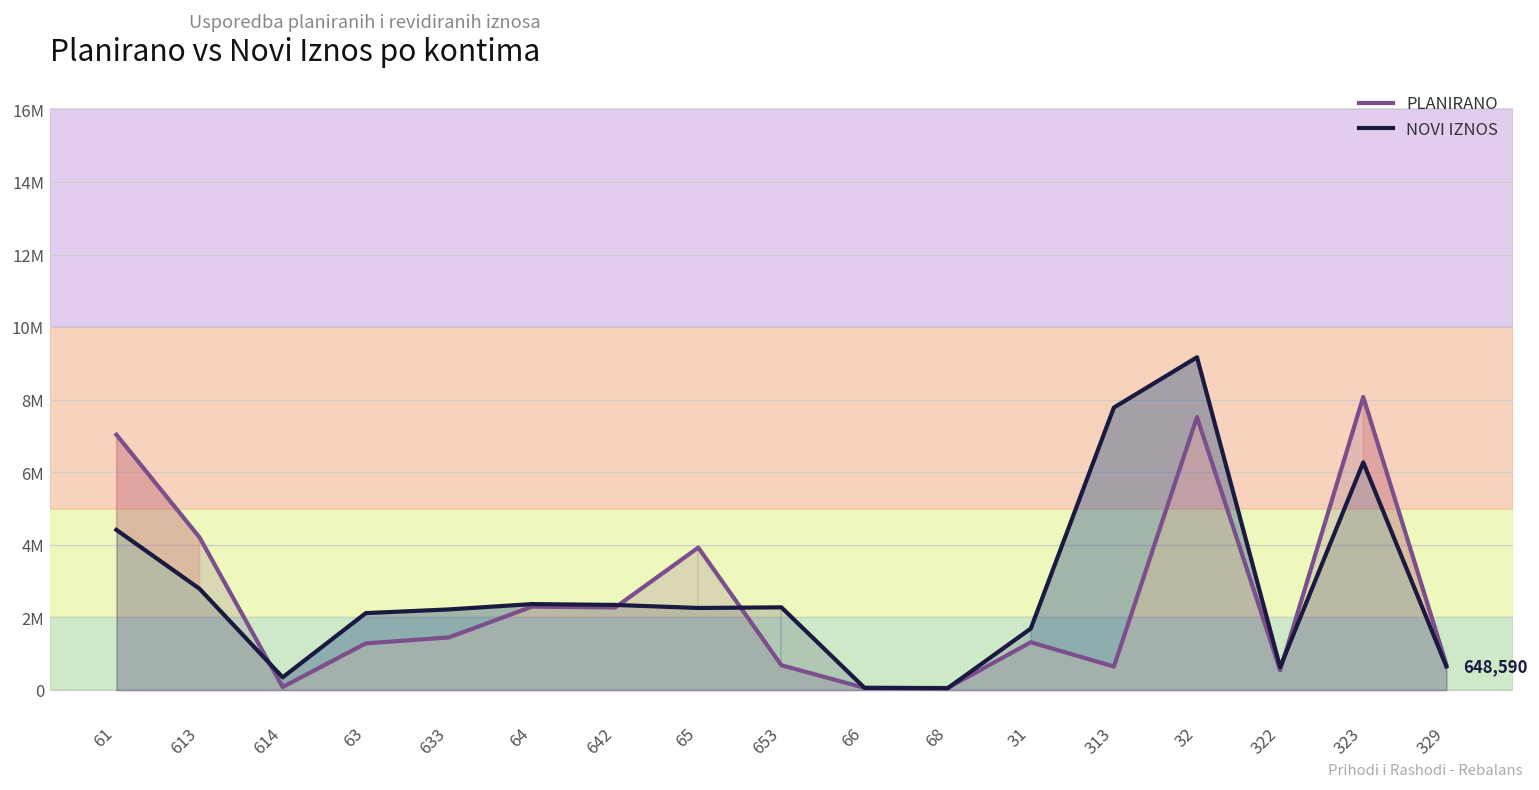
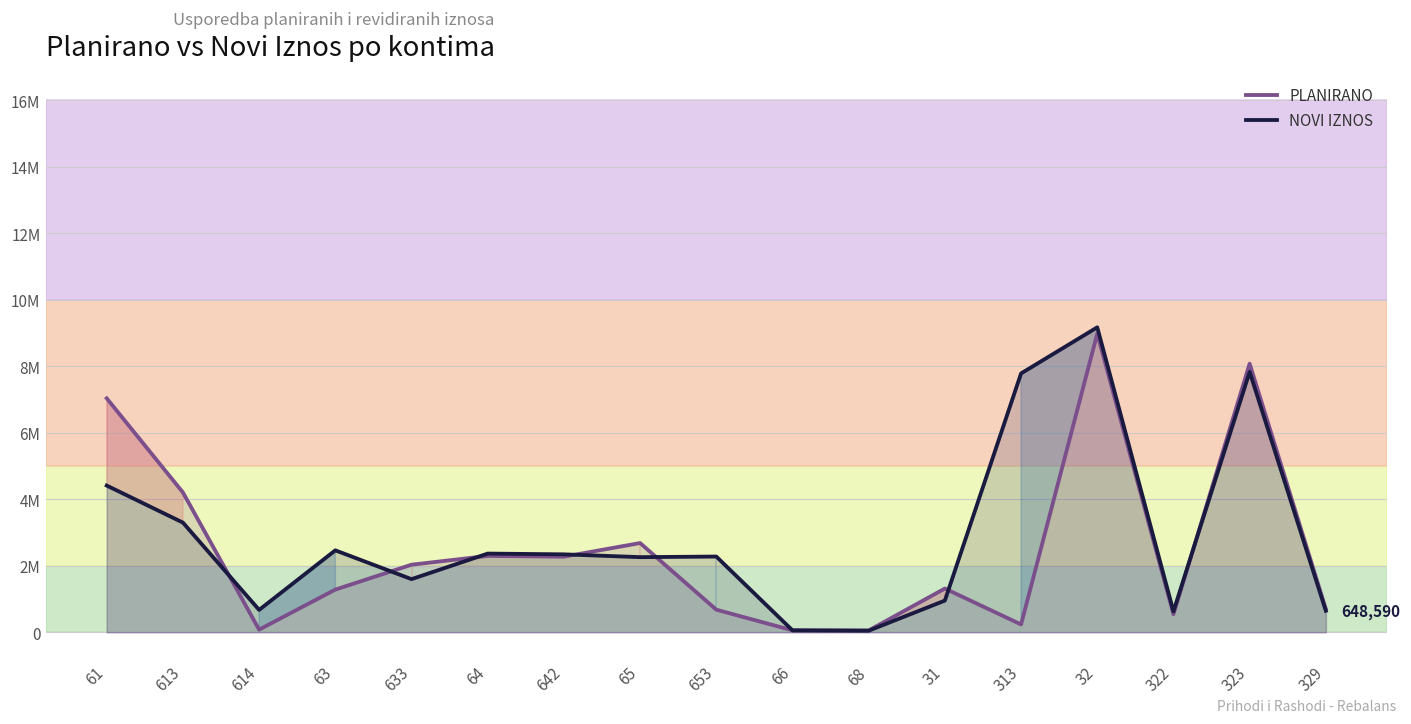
  {
    "PLANIRANO": {
      "61": 7000000,
      "613": 4200000,
      "614": 100000,
      "63": 1300000,
-     "633": 1500000,
-     "65": 3900000,
+     "633": 2000000,
+     "65": 2700000,
      "653": 700000,
      "31": 1300000,
-     "313": 600000,
-     "32": 7500000,
+     "313": 200000,
+     "32": 9000000,
      "322": 500000,
      "323": 8100000
    },
    "NOVI IZNOS": {
      "61": 4400000,
-     "613": 2800000,
-     "614": 400000,
-     "63": 2100000,
-     "633": 2200000,
+     "613": 3300000,
+     "614": 700000,
+     "63": 2500000,
+     "633": 1600000,
      "65": 2300000,
      "653": 2300000,
-     "31": 1700000,
+     "31": 1000000,
      "313": 7800000,
      "32": 9200000,
      "322": 600000,
-     "323": 6300000
+     "323": 7800000
    }
  }
